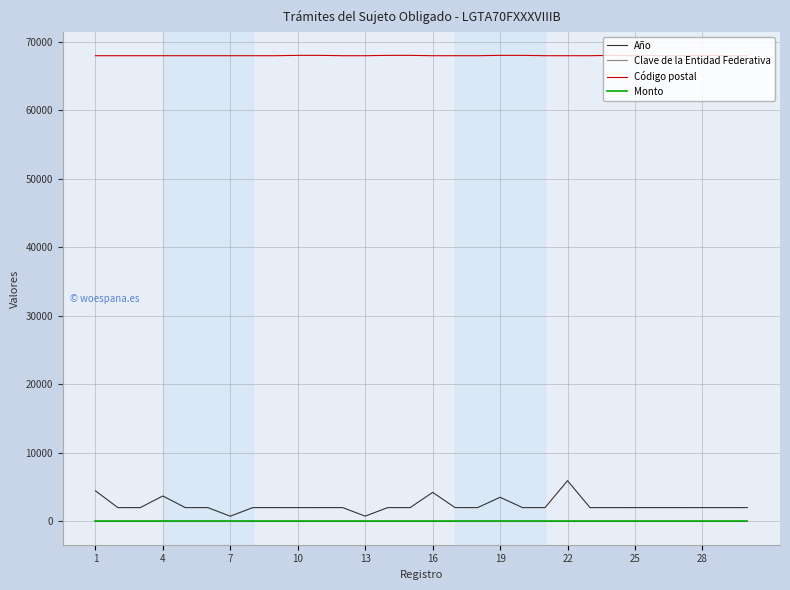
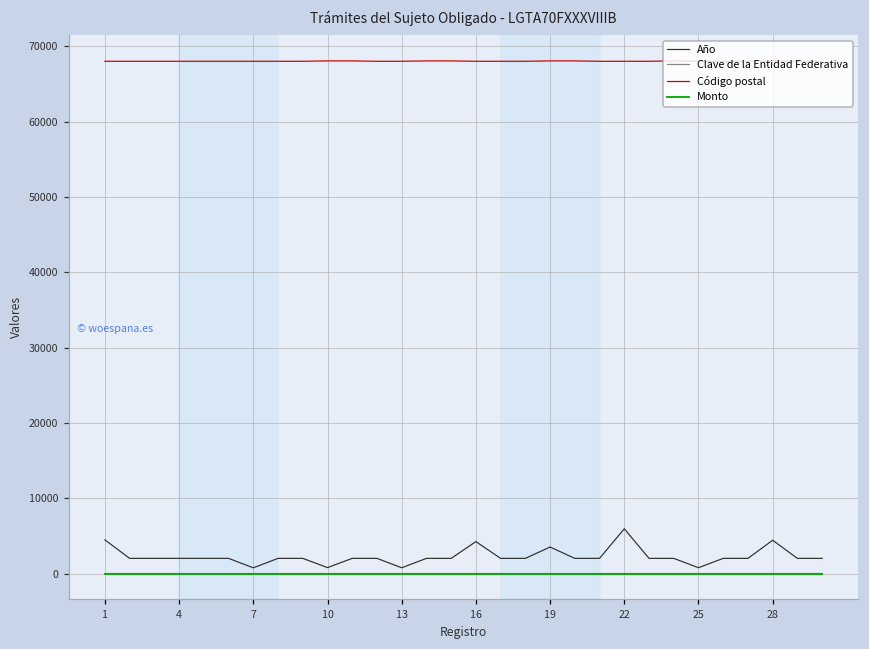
  {
    "Año": {
      "1": 4000,
-     "4": 4000,
+     "4": 2000,
      "7": 1000,
-     "10": 2000,
+     "10": 1000,
      "13": 1000,
      "16": 4000,
      "19": 4000,
      "22": 6000,
-     "25": 2000,
-     "28": 2000
+     "25": 1000,
+     "28": 4000
    },
    "Monto": {
      "1": 0,
      "4": 0,
      "7": 0,
      "10": 0,
      "13": 0,
      "16": 0,
      "19": 0,
      "22": 0,
      "25": 0,
      "28": 0
    },
    "Código postal": {
      "1": 68000,
      "4": 68000,
      "7": 68000,
      "10": 68000,
      "13": 68000,
      "16": 68000,
      "19": 68000,
      "22": 68000
    }
  }
